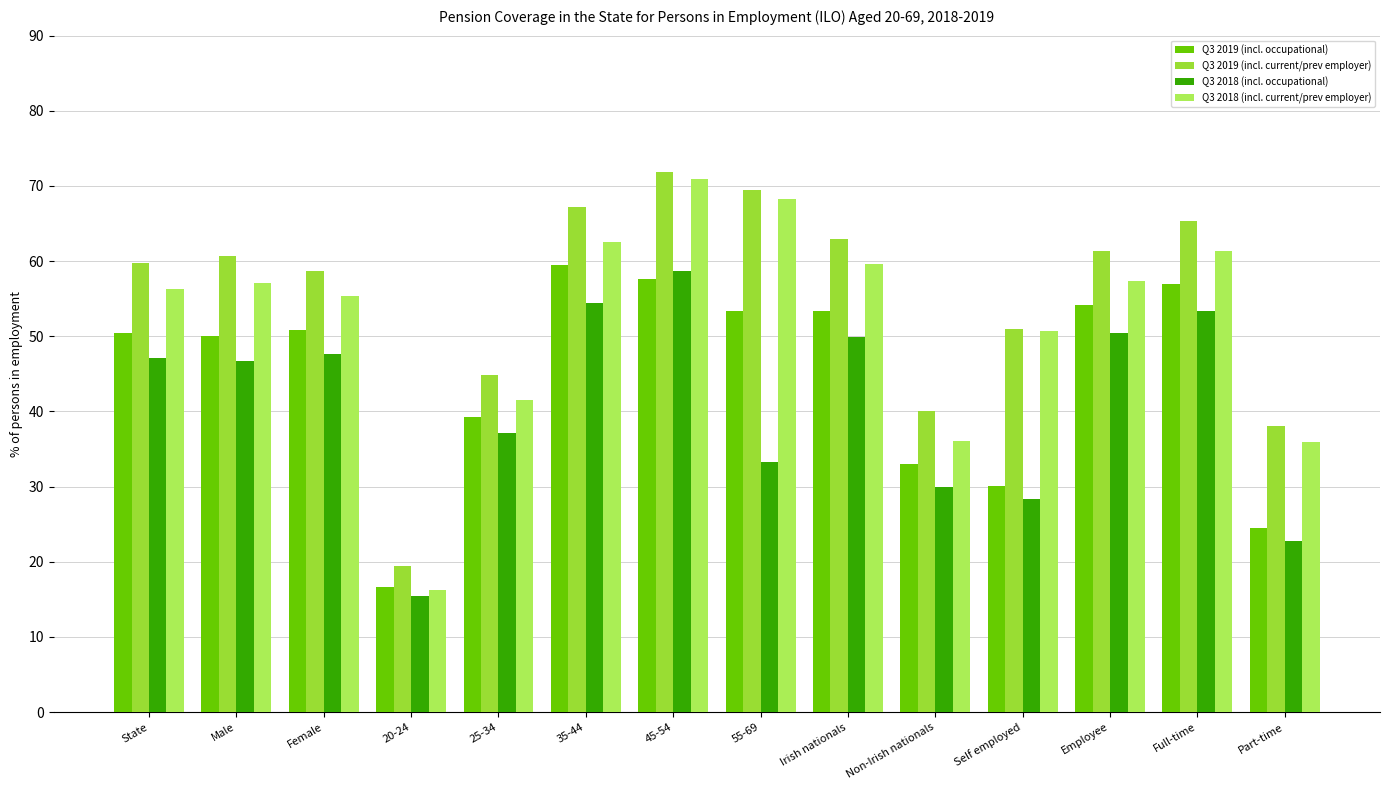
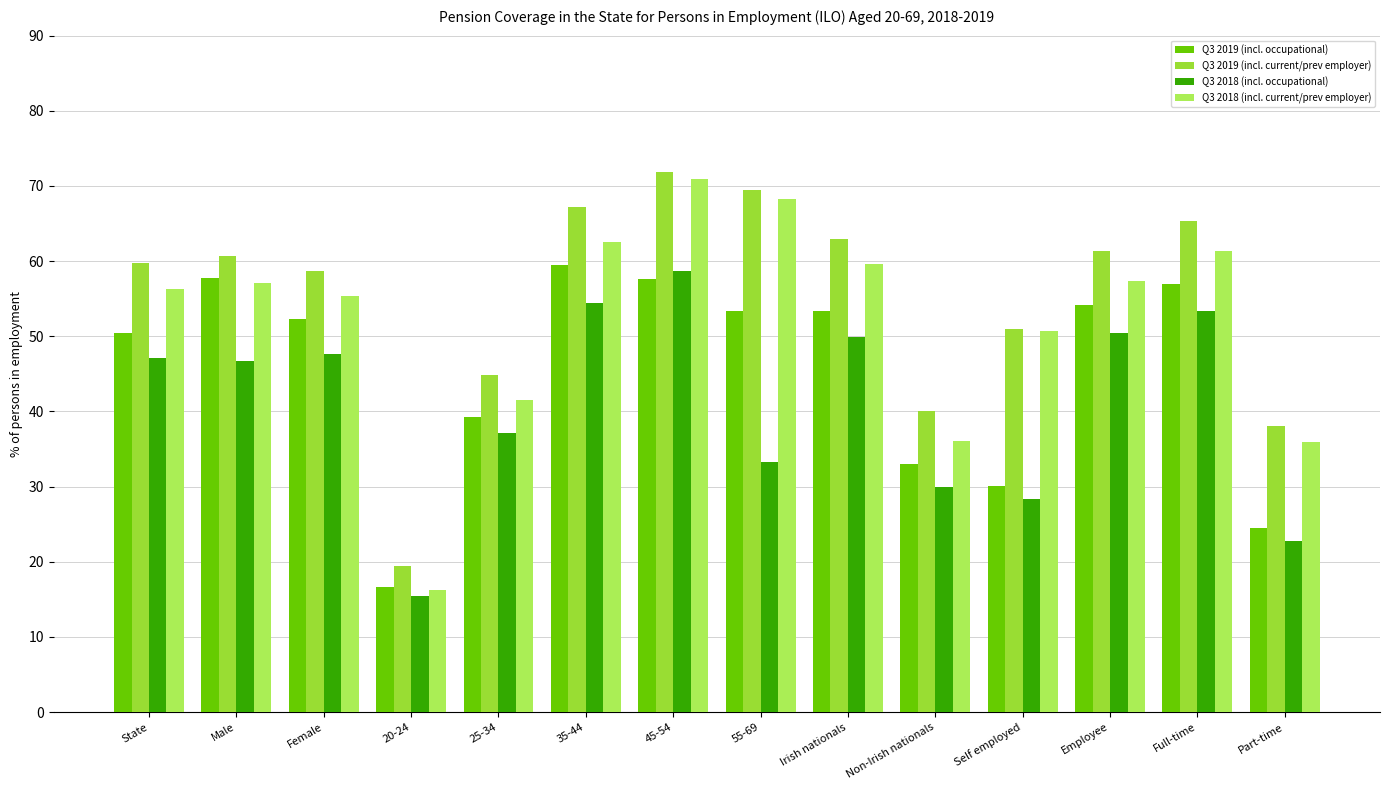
  {
    "Q3 2019 (incl. occupational)": {
      "State": 50,
-     "Male": 50,
-     "Female": 51,
+     "Male": 58,
+     "Female": 52,
      "20-24": 17,
      "25-34": 39,
      "35-44": 60,
      "45-54": 58,
      "55-69": 53,
      "Irish nationals": 53,
      "Non-Irish nationals": 33,
      "Self employed": 30,
      "Employee": 54,
      "Full-time": 57,
      "Part-time": 25
    },
    "Q3 2018 (incl. occupational)": {
      "State": 47,
      "Male": 47,
      "Female": 48,
      "20-24": 16,
      "25-34": 37,
      "35-44": 54,
      "45-54": 59,
      "55-69": 33,
      "Irish nationals": 50,
      "Non-Irish nationals": 30,
      "Self employed": 28,
      "Employee": 51,
      "Full-time": 53,
      "Part-time": 23
    }
  }
